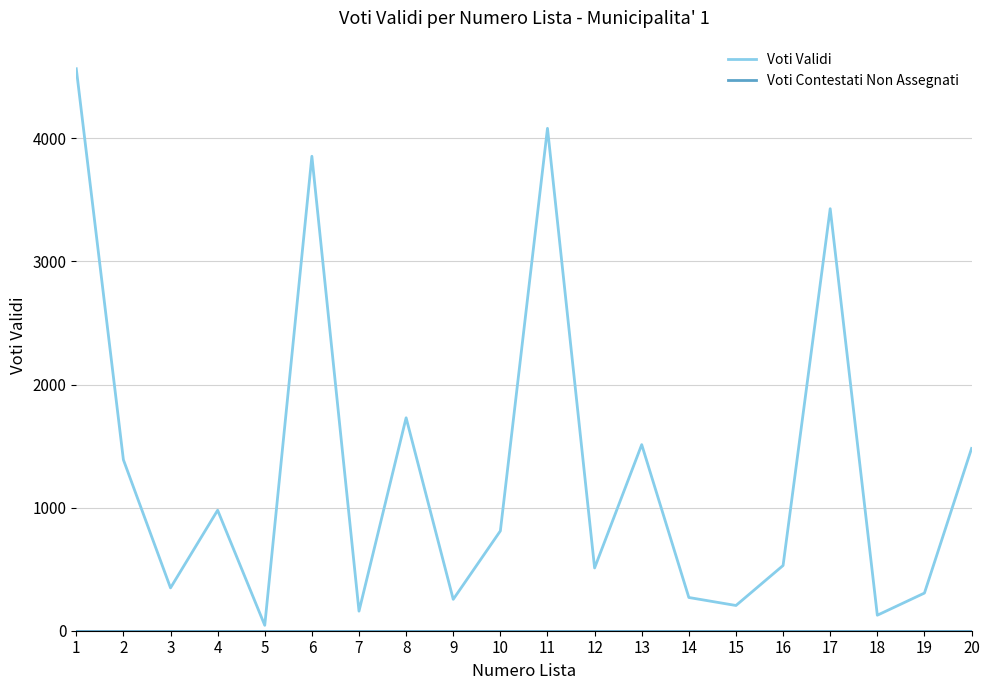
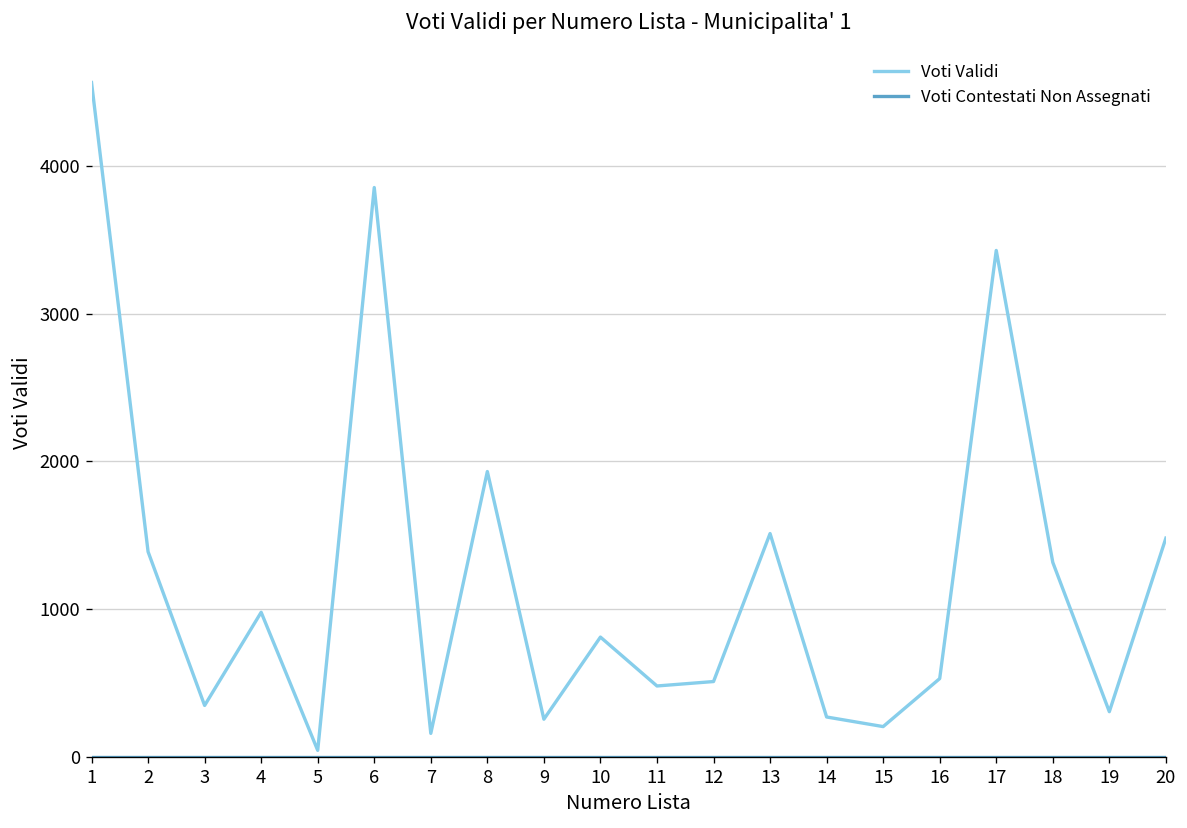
  {
    "Voti Validi": {
      "1": 4570,
      "2": 1390,
      "3": 350,
      "4": 980,
      "5": 40,
      "6": 3860,
      "7": 160,
-     "8": 1730,
+     "8": 1930,
      "9": 260,
      "10": 810,
-     "11": 4080,
+     "11": 480,
      "12": 510,
      "13": 1510,
      "14": 270,
      "15": 210,
      "16": 530,
      "17": 3430,
-     "18": 130,
+     "18": 1320,
      "19": 310,
      "20": 1480
    },
    "Voti Contestati Non Assegnati": {
      "1": 0,
      "2": 0,
      "3": 0,
      "4": 0,
      "5": 0,
      "6": 0,
      "7": 0,
      "8": 0,
      "9": 0,
      "10": 0,
      "11": 0,
      "12": 0,
      "13": 0,
      "14": 0,
      "15": 0,
      "16": 0,
      "17": 0,
      "18": 0,
      "19": 0,
      "20": 0
    }
  }
